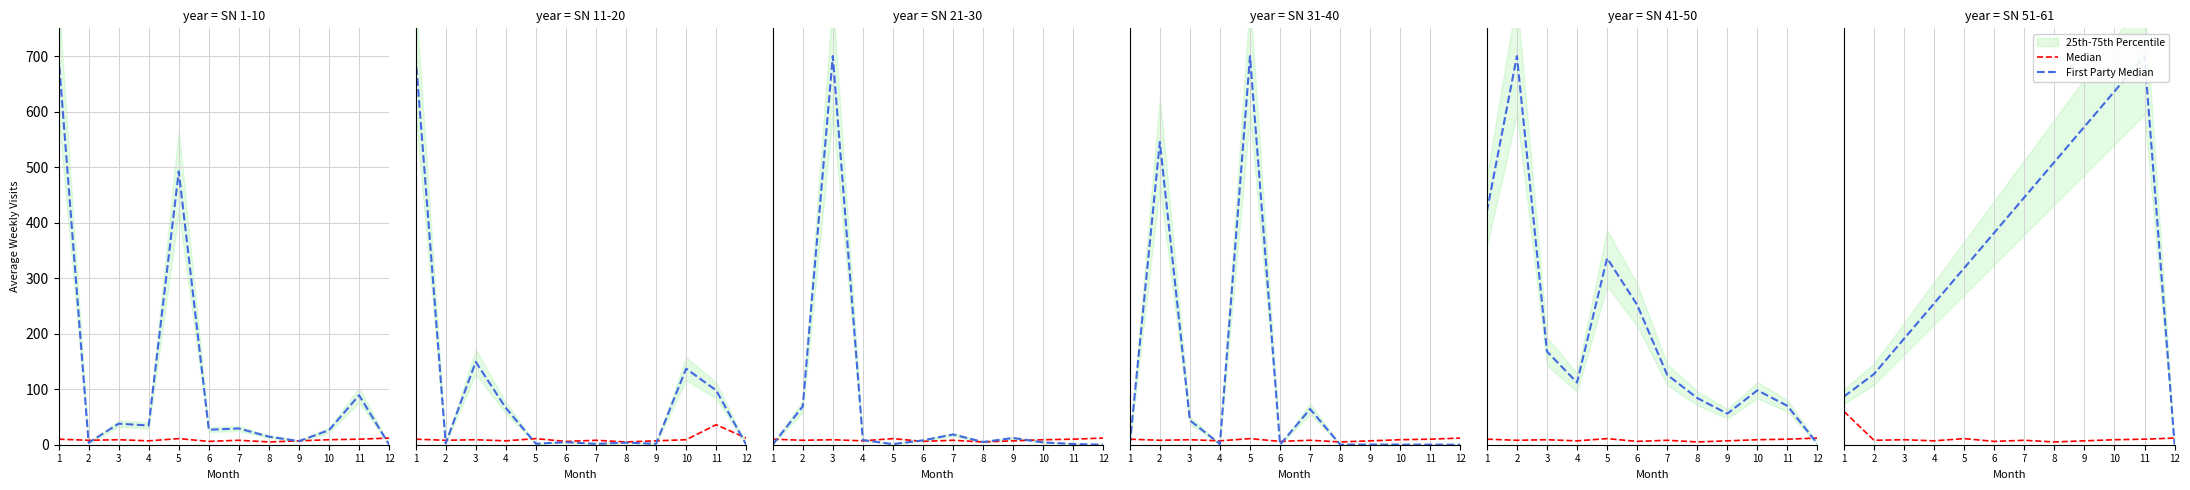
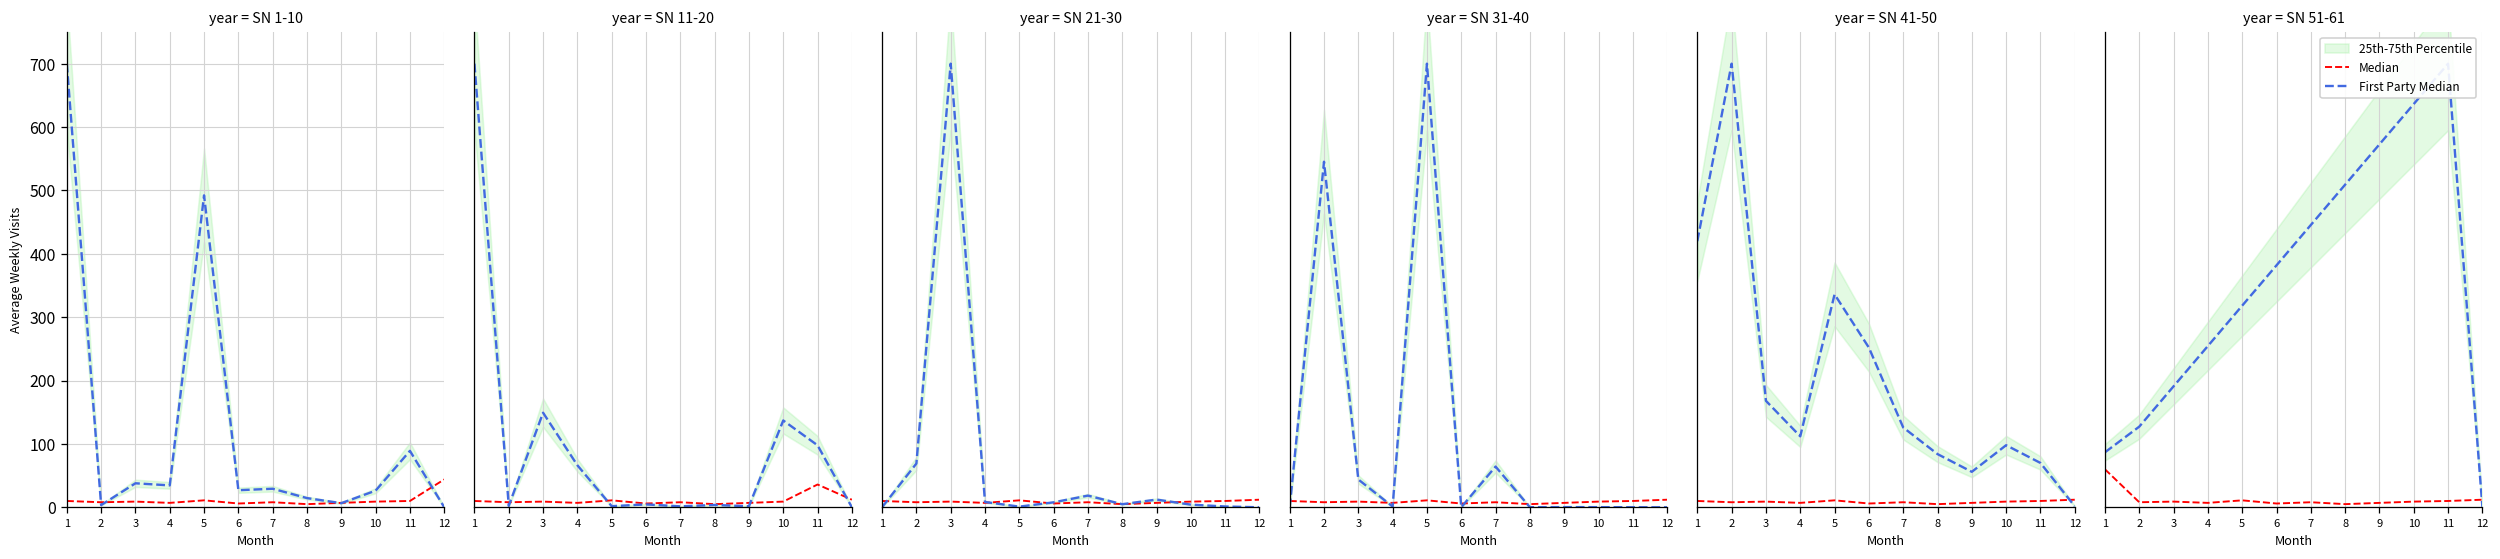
  {
    "year = SN 1-10": {
      "Median": {
        "1": 10,
        "3": 10,
        "4": 10,
        "5": 10,
        "6": 10,
        "7": 10,
        "8": 10,
        "10": 10,
        "11": 10,
-       "12": 10
+       "12": 40
      },
      "First Party Median": {
        "1": 700,
        "3": 40,
        "4": 30,
        "5": 490,
        "11": 90
      }
    }
  }
